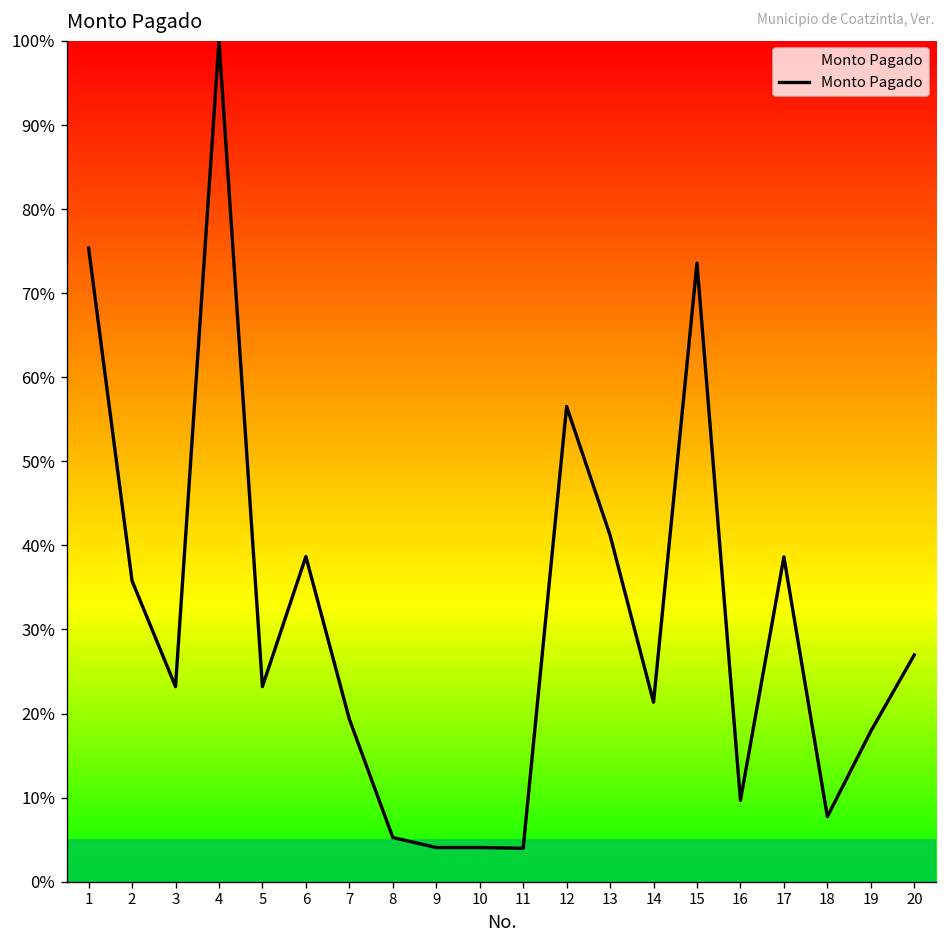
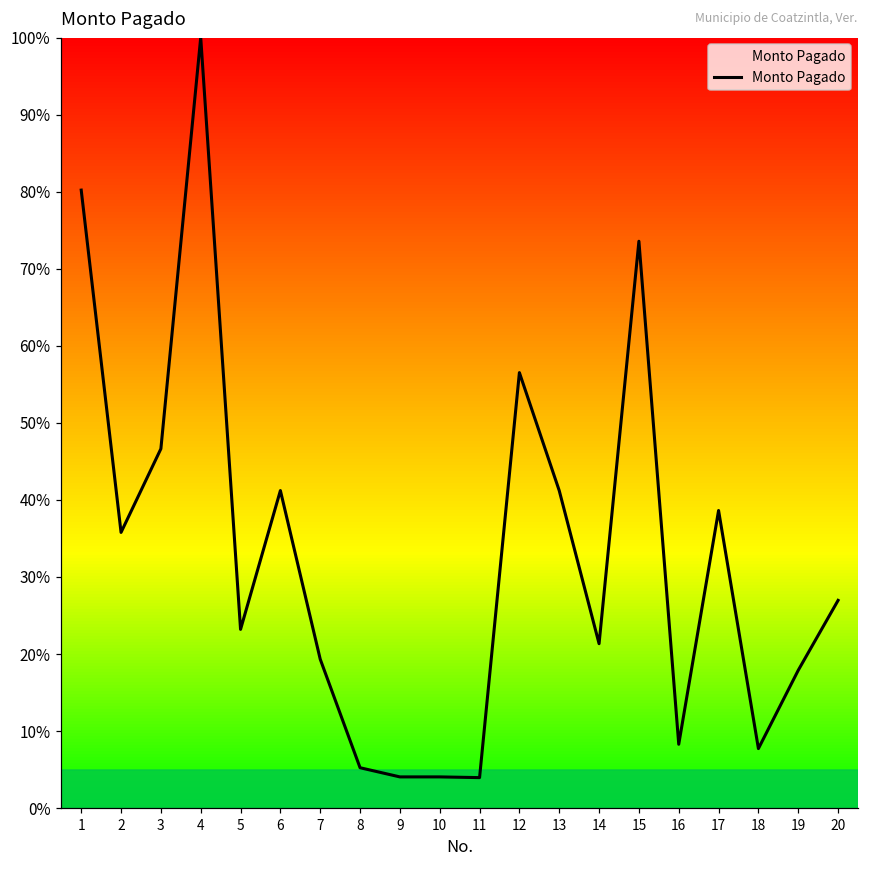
  {
-   "1": "75%",
+   "1": "80%",
    "2": "36%",
-   "3": "23%",
+   "3": "47%",
    "4": "100%",
    "5": "23%",
-   "6": "39%",
+   "6": "41%",
    "7": "19%",
    "8": "5%",
    "12": "57%",
    "13": "41%",
    "14": "21%",
    "15": "74%",
-   "16": "10%",
+   "16": "8%",
    "17": "39%",
    "18": "8%",
    "19": "18%",
    "20": "27%"
  }
